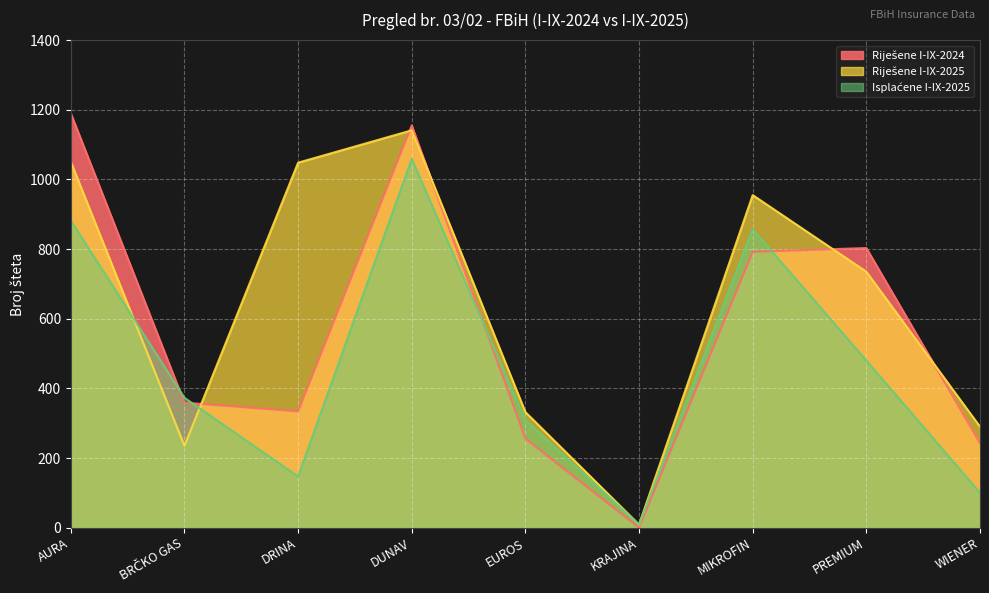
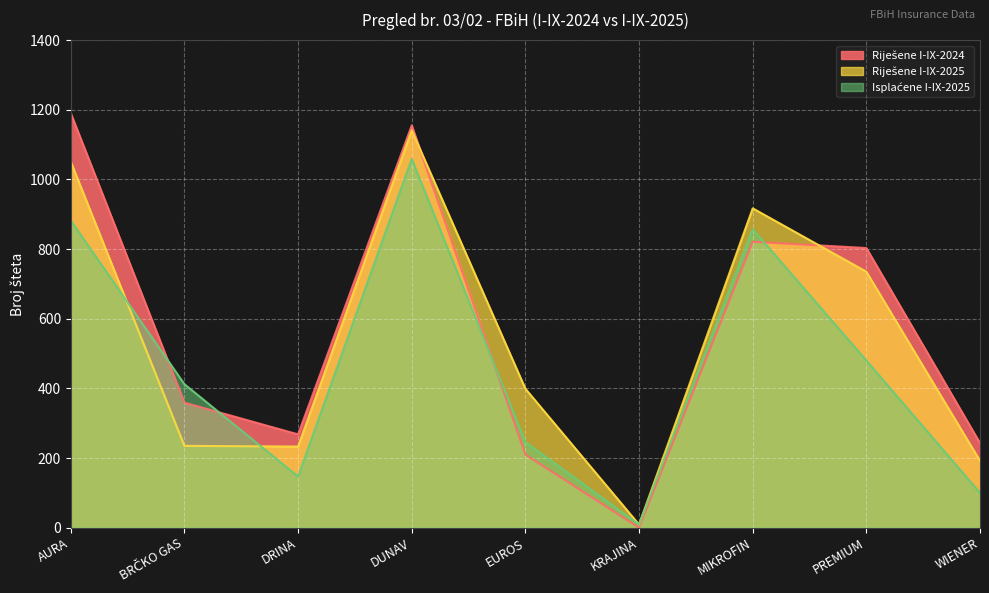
  {
    "Riješene I-IX-2024": {
      "AURA": 1190,
      "BRČKO GAS": 360,
-     "DRINA": 330,
+     "DRINA": 270,
      "DUNAV": 1160,
-     "EUROS": 260,
+     "EUROS": 210,
      "KRAJINA": 0,
-     "MIKROFIN": 790,
+     "MIKROFIN": 820,
      "PREMIUM": 800,
      "WIENER": 240
    },
    "Riješene I-IX-2025": {
      "AURA": 1050,
      "BRČKO GAS": 240,
-     "DRINA": 1050,
+     "DRINA": 230,
      "DUNAV": 1140,
-     "EUROS": 330,
-     "MIKROFIN": 960,
+     "EUROS": 400,
+     "MIKROFIN": 920,
      "PREMIUM": 740,
-     "WIENER": 290
+     "WIENER": 190
    },
    "Isplaćene I-IX-2025": {
      "AURA": 880,
-     "BRČKO GAS": 370,
+     "BRČKO GAS": 410,
      "DRINA": 150,
      "DUNAV": 1060,
-     "EUROS": 310,
+     "EUROS": 250,
      "MIKROFIN": 860,
      "PREMIUM": 480,
      "WIENER": 100
    }
  }
